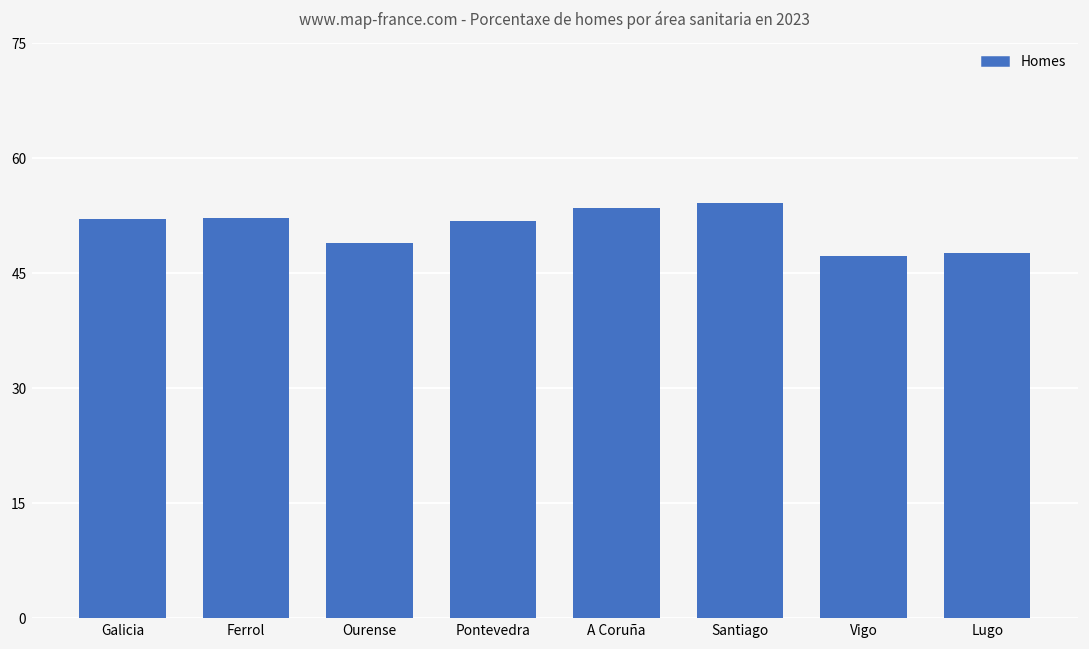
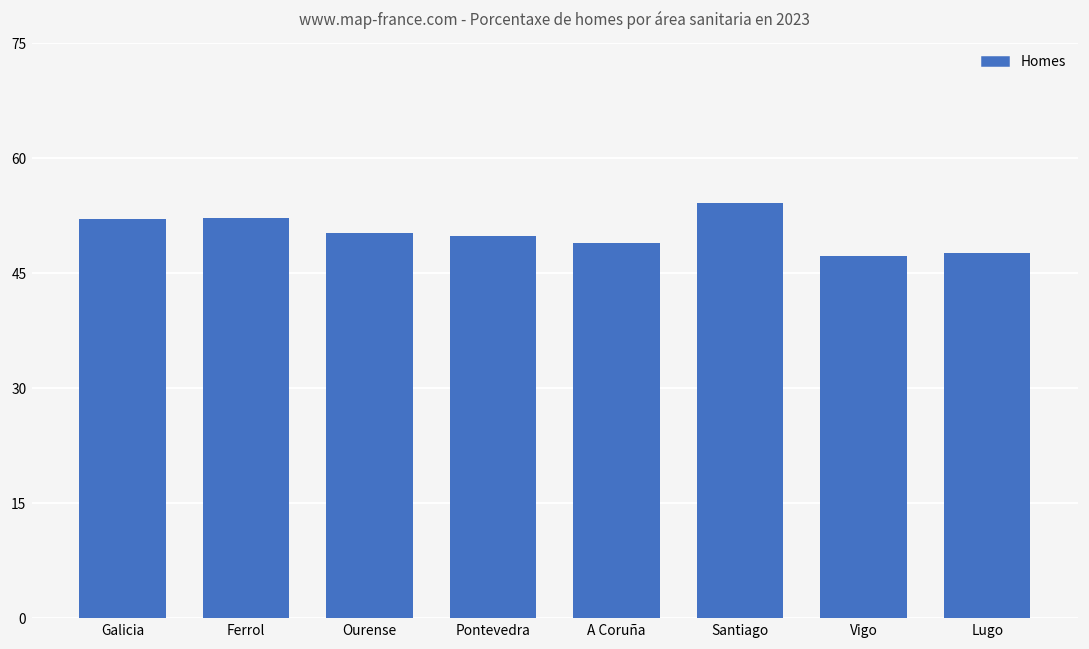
  {
    "Galicia": 52,
    "Ferrol": 52,
-   "Ourense": 49,
-   "Pontevedra": 52,
-   "A Coruña": 53,
+   "Ourense": 50,
+   "Pontevedra": 50,
+   "A Coruña": 49,
    "Santiago": 54,
    "Vigo": 47,
    "Lugo": 48
  }
